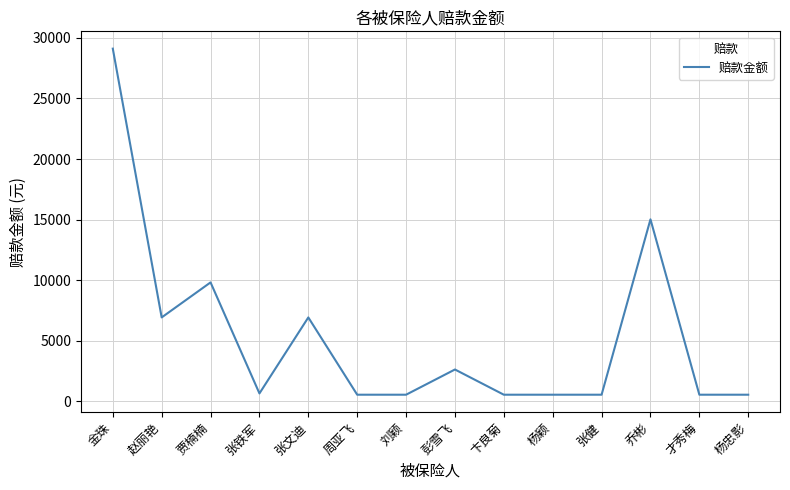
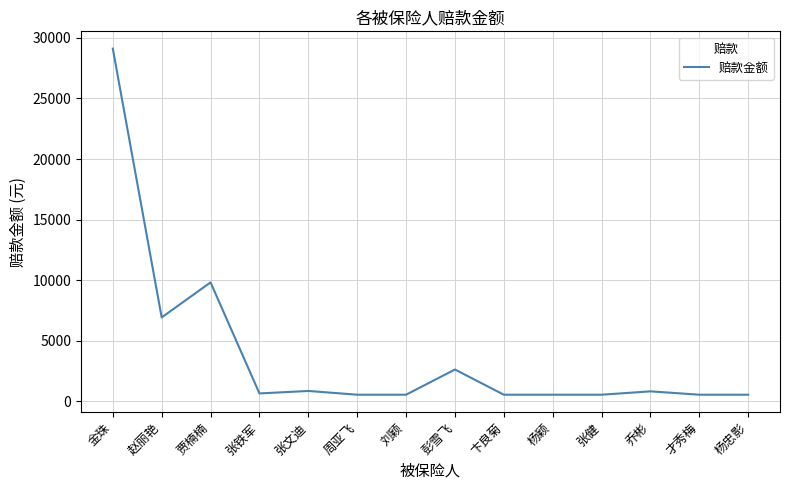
  {
    "金珠": 29100,
    "赵丽艳": 6900,
    "贾楠楠": 9800,
    "张铁军": 700,
-   "张文迪": 6900,
+   "张文迪": 900,
    "周亚飞": 600,
    "刘颖": 600,
    "彭雪飞": 2600,
    "卞良菊": 600,
    "杨颖": 600,
    "张健": 600,
-   "乔彬": 15000,
+   "乔彬": 800,
    "才秀梅": 600,
    "杨忠影": 600
  }
